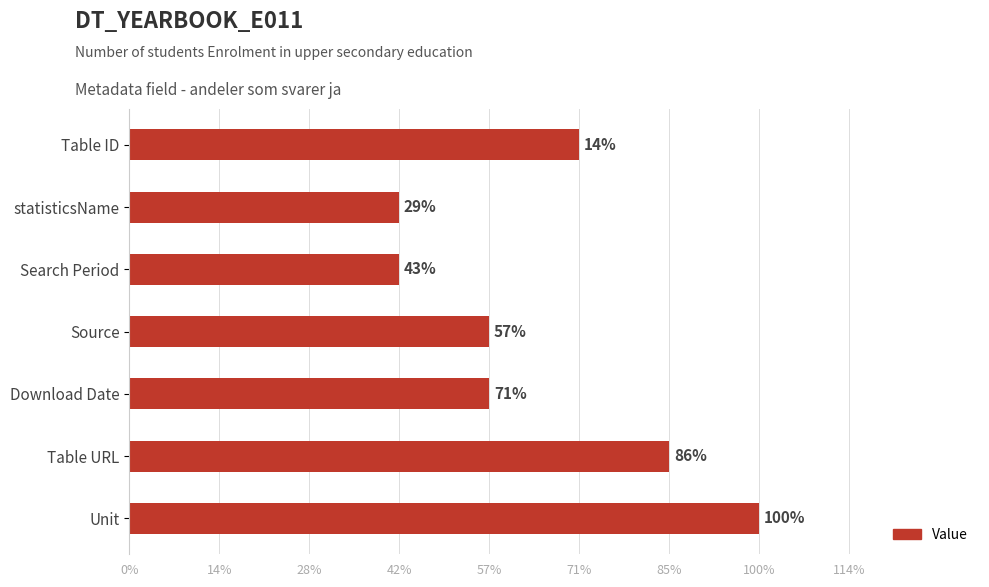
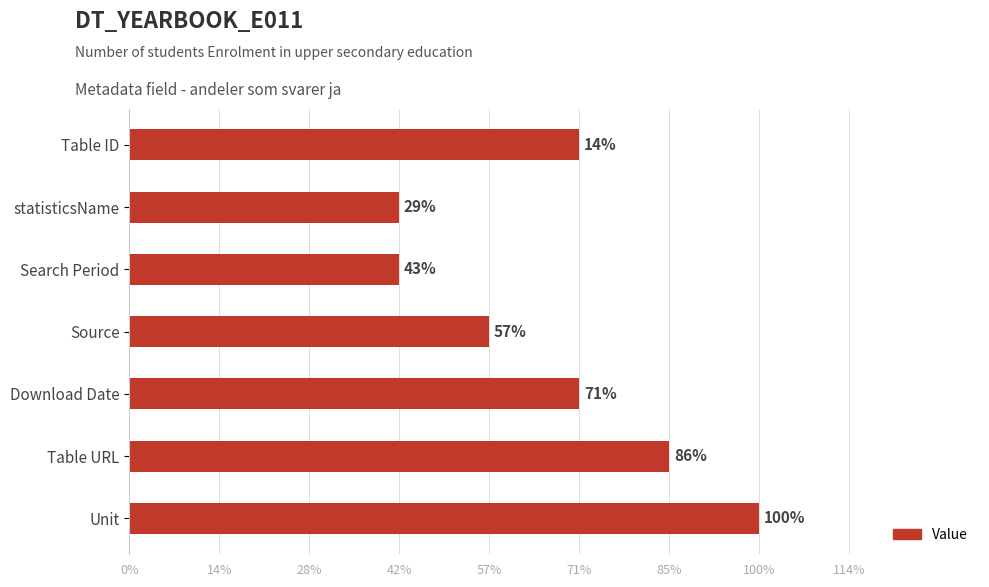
  {
-   "Download Date": "57%"
+   "Download Date": "71%"
  }
